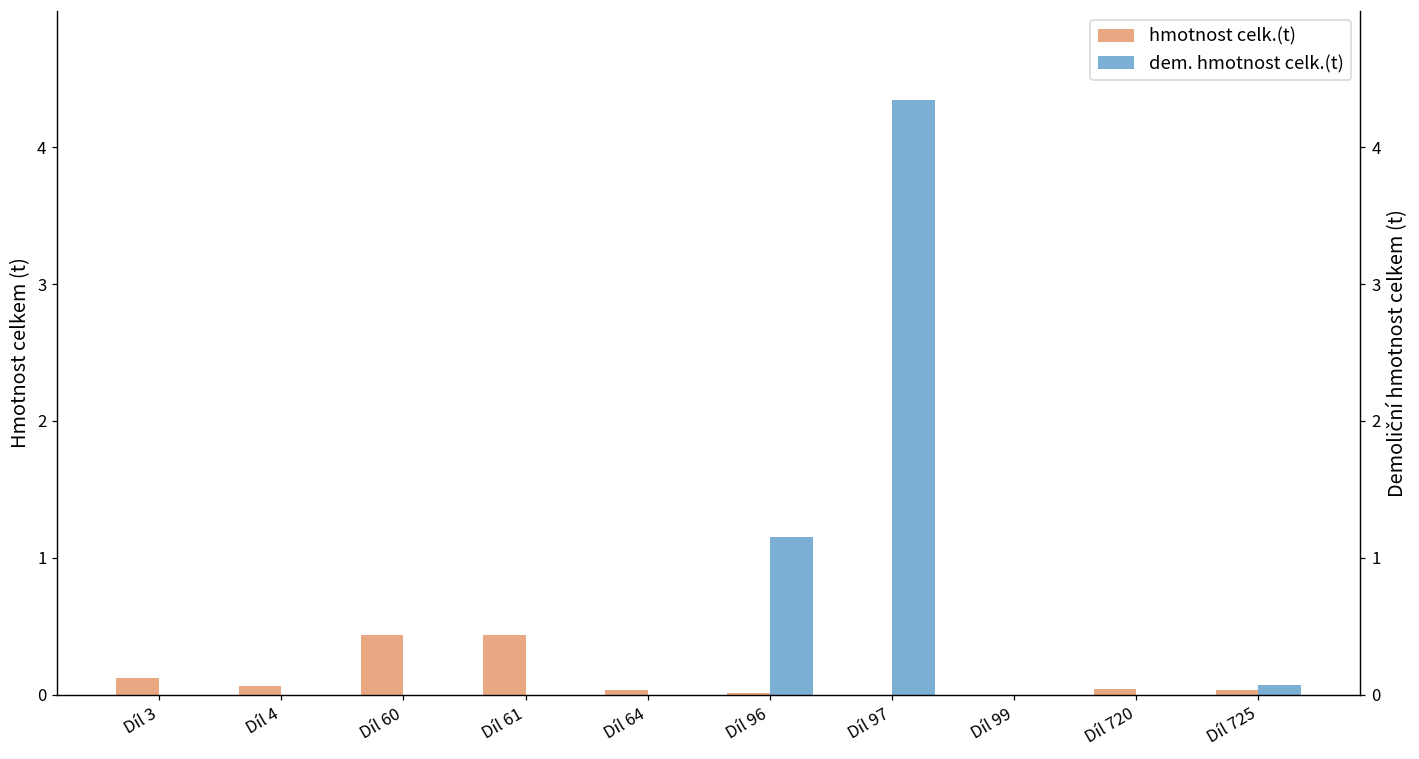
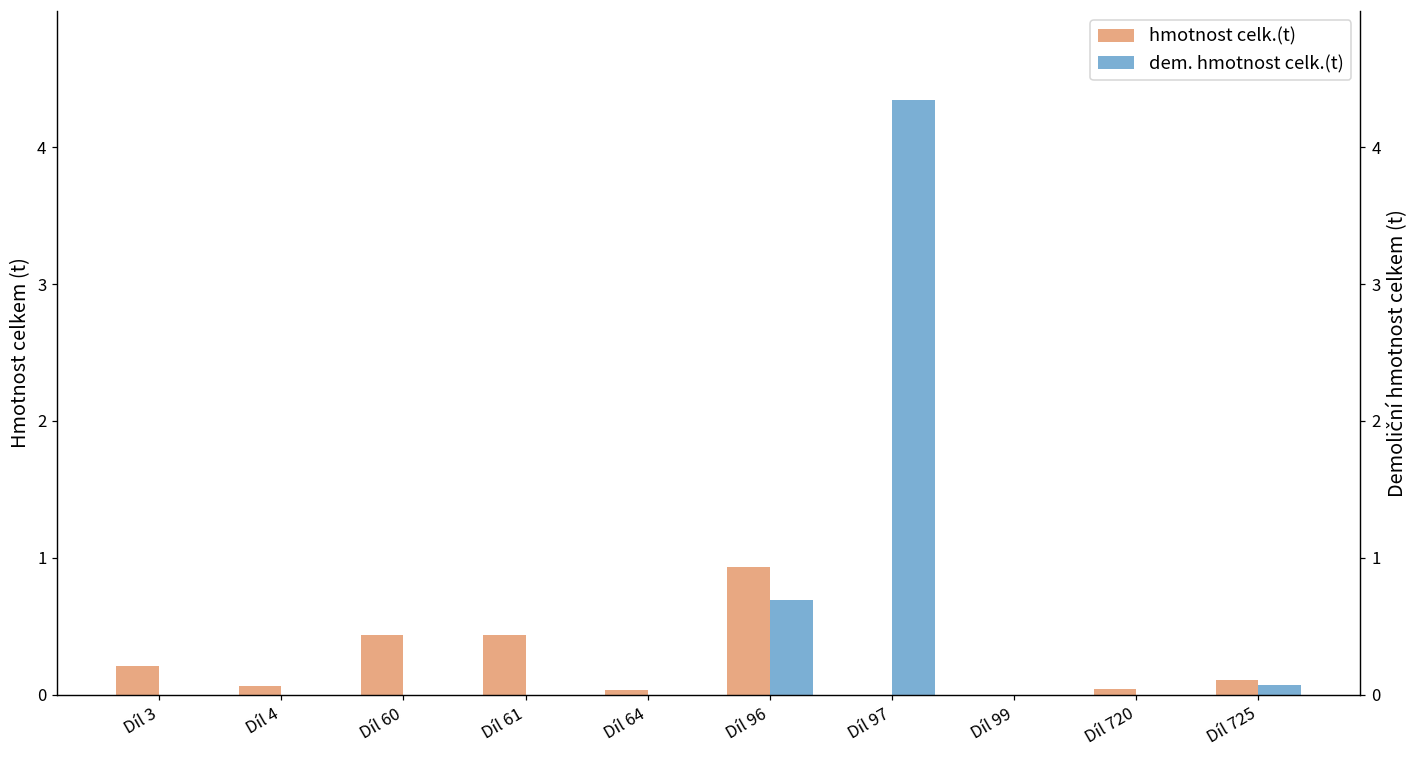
  {
    "hmotnost celk.(t)": {
-     "Díl 3": 0.12,
+     "Díl 3": 0.21,
      "Díl 4": 0.07,
      "Díl 60": 0.43,
      "Díl 61": 0.44,
      "Díl 64": 0.03,
-     "Díl 96": 0.01,
+     "Díl 96": 0.93,
      "Díl 97": 0.00,
      "Díl 99": 0.00,
      "Díl 720": 0.05,
-     "Díl 725": 0.03
+     "Díl 725": 0.11
    },
    "dem. hmotnost celk.(t)": {
      "Díl 3": 0.00,
      "Díl 4": 0.00,
      "Díl 60": 0.00,
      "Díl 61": 0.00,
      "Díl 64": 0.00,
-     "Díl 96": 1.15,
+     "Díl 96": 0.69,
      "Díl 97": 4.34,
      "Díl 99": 0.00,
      "Díl 720": 0.00,
      "Díl 725": 0.07
    }
  }
